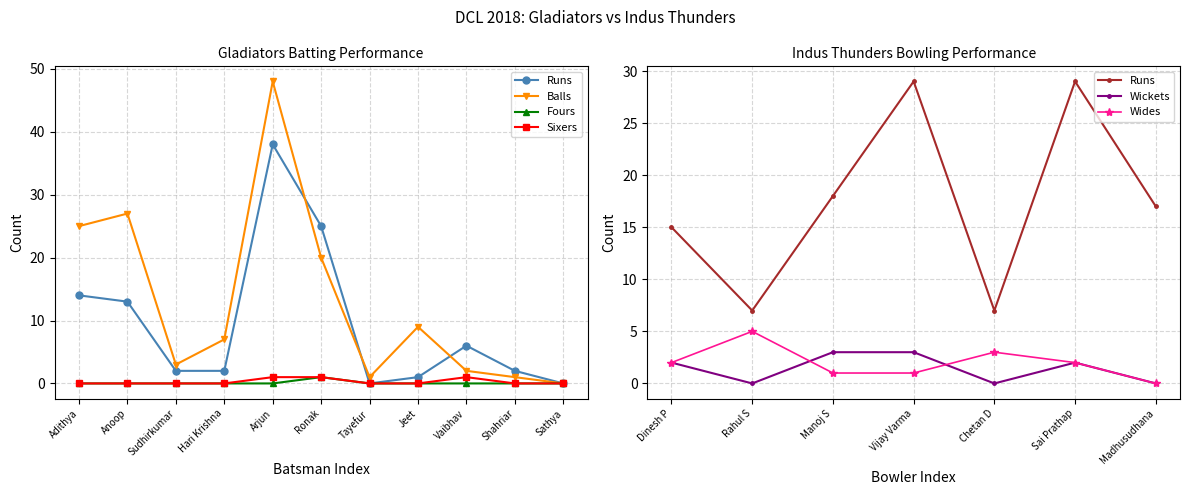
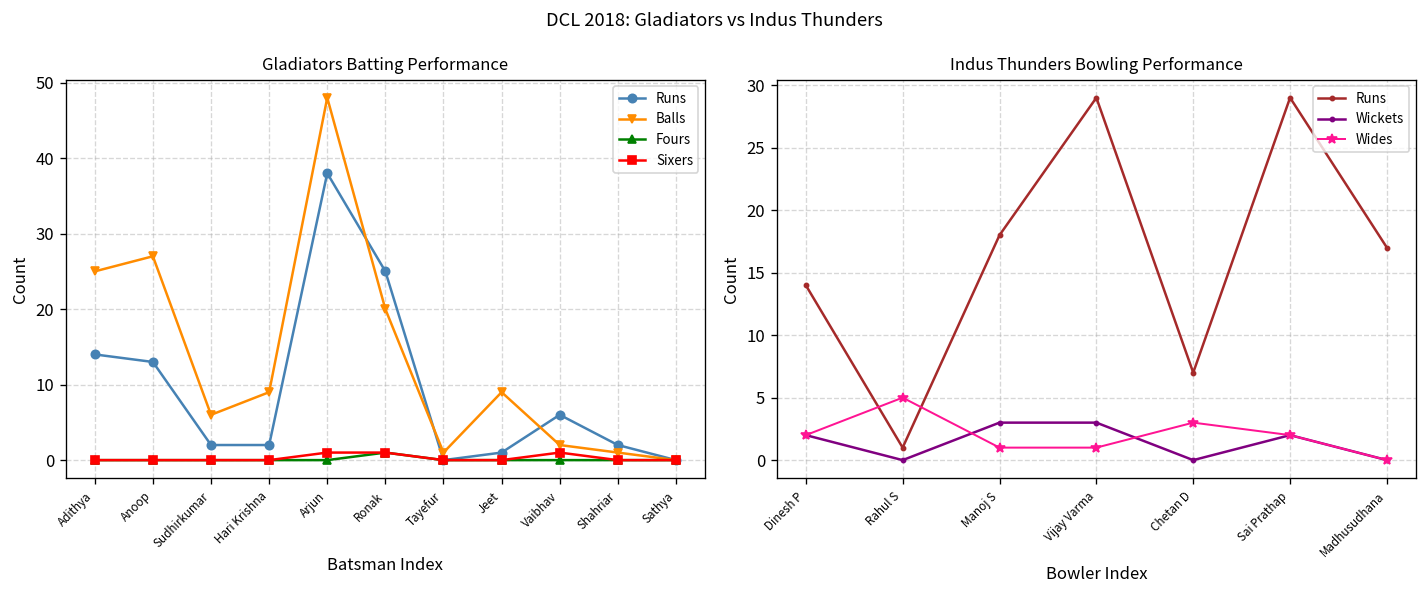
  {
    "Gladiators Batting Performance": {
      "Balls": {
        "Adithya": 25,
        "Anoop": 27,
-       "Sudhirkumar": 3,
-       "Hari Krishna": 7,
+       "Sudhirkumar": 6,
+       "Hari Krishna": 9,
        "Arjun": 48,
        "Ronak": 20,
        "Tayefur": 1,
        "Jeet": 9,
        "Vaibhav": 2,
        "Shahriar": 1
      },
      "Fours": {
        "Arjun": 0,
        "Vaibhav": 0
      },
      "Sixers": {
        "Arjun": 1,
        "Vaibhav": 1
      }
    },
    "Indus Thunders Bowling Performance": {
      "Runs": {
-       "Dinesh P": 15,
-       "Rahul S": 7,
+       "Dinesh P": 14,
+       "Rahul S": 1,
        "Manoj S": 18,
        "Vijay Varma": 29,
        "Chetan D": 7,
        "Sai Prathap": 29,
        "Madhusudhana": 17
      },
      "Wickets": {
        "Rahul S": 0,
        "Manoj S": 3,
        "Vijay Varma": 3,
        "Chetan D": 0
      },
      "Wides": {
        "Rahul S": 5,
        "Manoj S": 1,
        "Vijay Varma": 1,
        "Chetan D": 3
      }
    }
  }
